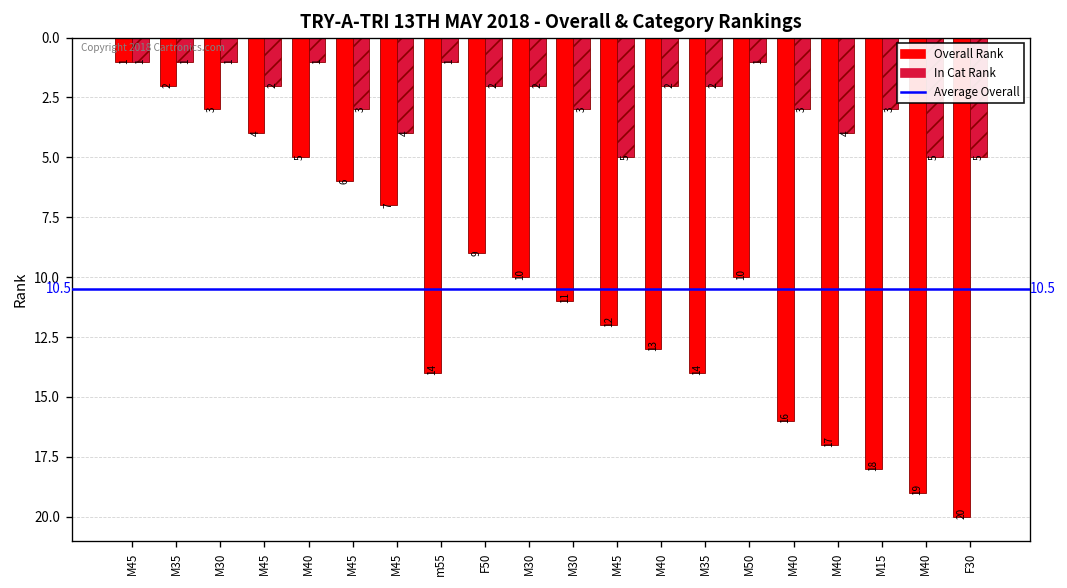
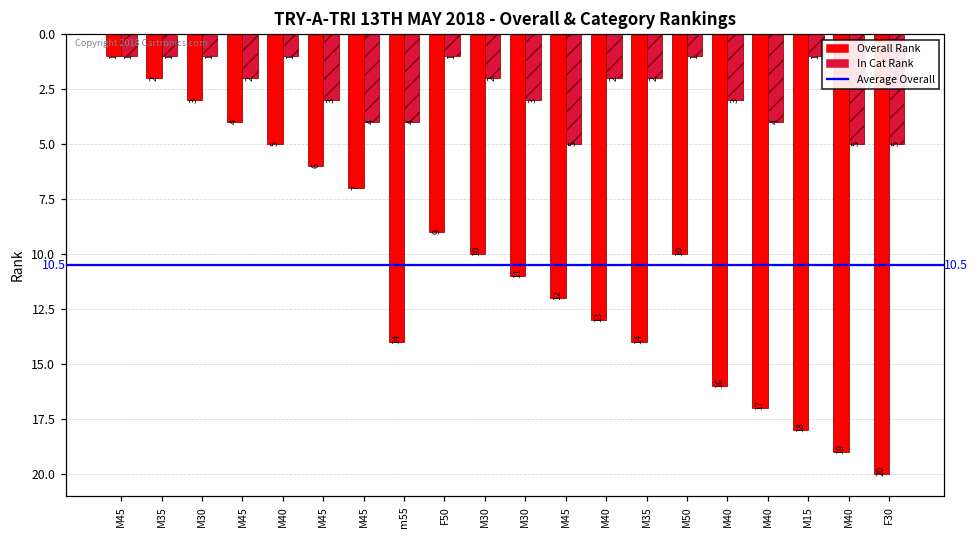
  {
    "Overall Rank": {
      "m55": 14,
      "F50": 9,
      "M50": 10,
      "M15": 18,
      "F30": 20
    },
    "In Cat Rank": {
-     "m55": 1,
-     "F50": 2,
+     "m55": 4,
+     "F50": 1,
      "M50": 1,
-     "M15": 3,
+     "M15": 1,
      "F30": 5
    }
  }
